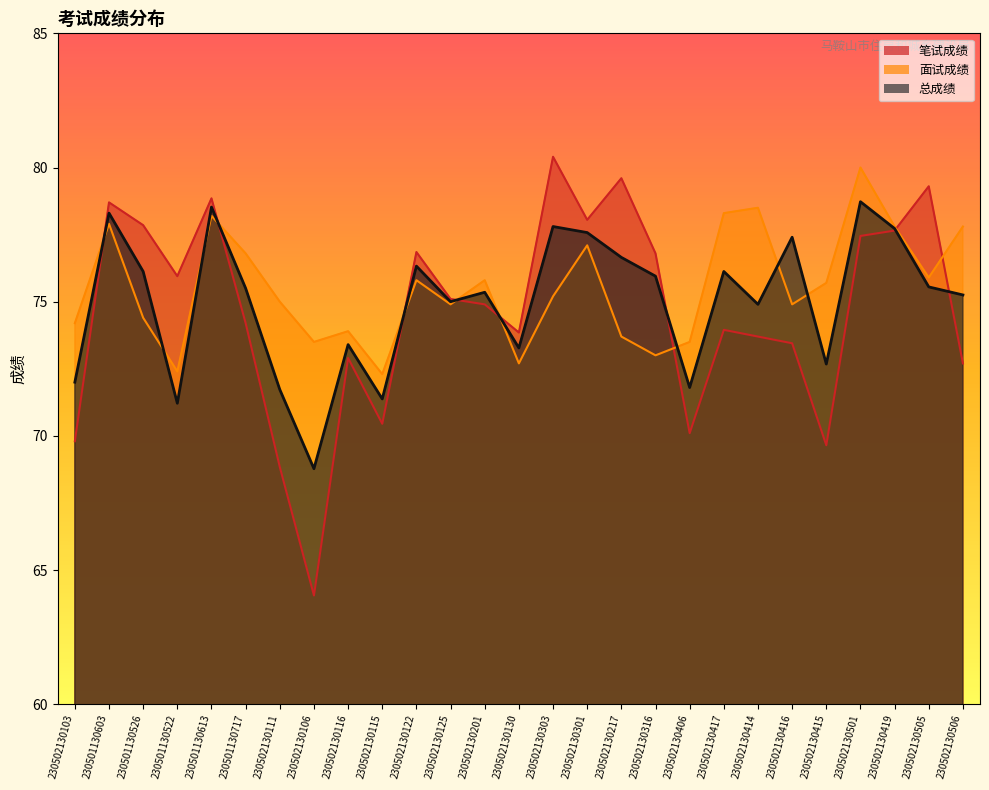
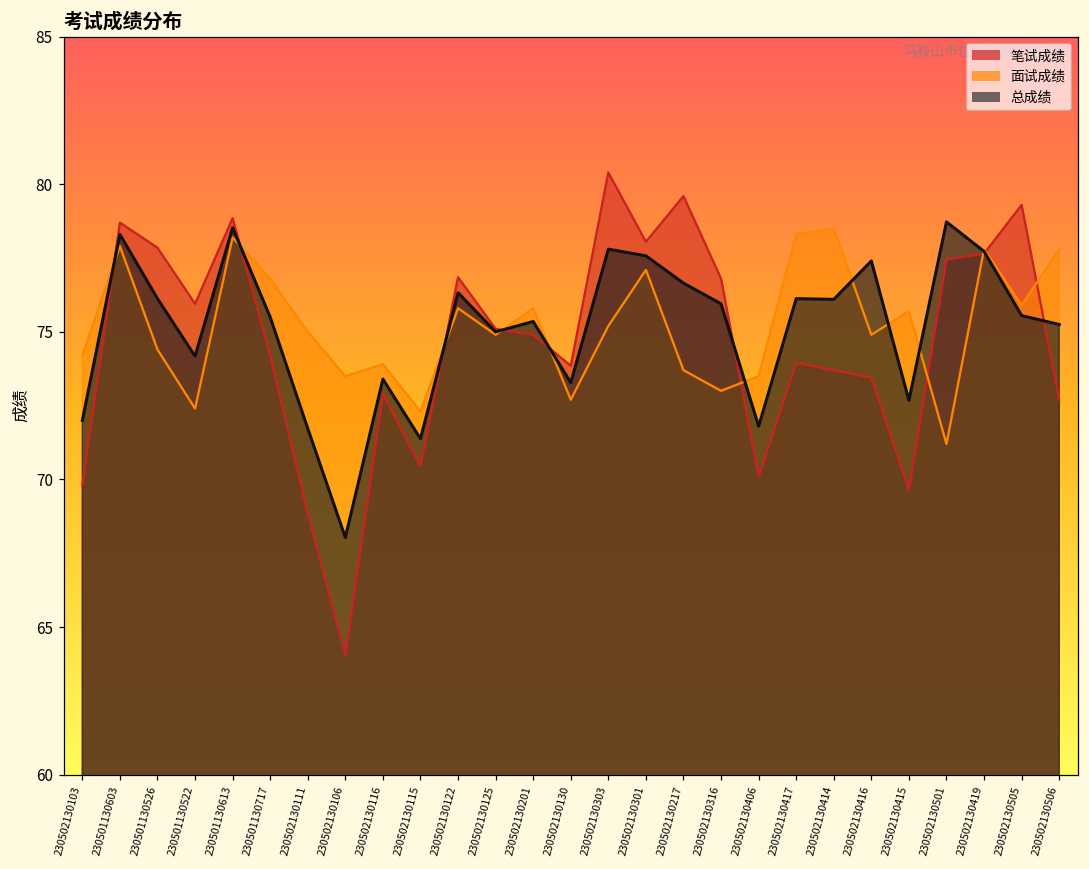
  {
    "笔试成绩": {
      "230502130103": 69.8,
      "230501130603": 78.7,
      "230501130526": 77.9,
      "230501130522": 76.0,
      "230501130613": 78.9,
      "230501130717": 74.2,
      "230502130111": 68.8,
      "230502130106": 64.1,
      "230502130116": 72.9,
      "230502130115": 70.5,
      "230502130122": 76.9,
      "230502130125": 75.1,
      "230502130201": 74.9,
      "230502130130": 73.9,
      "230502130303": 80.4,
      "230502130301": 78.1,
      "230502130217": 79.6,
      "230502130316": 76.8,
      "230502130406": 70.1,
      "230502130417": 74.0,
      "230502130414": 73.7,
      "230502130416": 73.5,
      "230502130415": 69.7,
      "230502130501": 77.5,
      "230502130505": 79.3,
      "230502130506": 72.7
    },
    "面试成绩": {
      "230502130103": 74.2,
      "230501130603": 77.9,
      "230501130526": 74.4,
      "230501130522": 72.4,
      "230501130613": 78.2,
      "230501130717": 76.8,
      "230502130111": 75.0,
      "230502130106": 73.5,
      "230502130116": 73.9,
      "230502130115": 72.3,
      "230502130122": 75.8,
      "230502130125": 74.9,
      "230502130201": 75.8,
      "230502130130": 72.7,
      "230502130303": 75.2,
      "230502130301": 77.1,
      "230502130217": 73.7,
      "230502130316": 73.0,
      "230502130406": 73.5,
      "230502130417": 78.3,
      "230502130414": 78.5,
      "230502130416": 74.9,
      "230502130415": 75.7,
-     "230502130501": 80.0,
+     "230502130501": 71.2,
      "230502130505": 75.9,
      "230502130506": 77.8
    },
    "总成绩": {
      "230502130103": 72.0,
      "230501130603": 78.3,
      "230501130526": 76.1,
-     "230501130522": 71.2,
+     "230501130522": 74.2,
      "230501130613": 78.5,
      "230501130717": 75.5,
      "230502130111": 71.7,
-     "230502130106": 68.8,
+     "230502130106": 68.0,
      "230502130116": 73.4,
      "230502130115": 71.4,
      "230502130122": 76.3,
      "230502130125": 75.0,
      "230502130201": 75.4,
      "230502130130": 73.3,
      "230502130303": 77.8,
      "230502130301": 77.6,
      "230502130217": 76.7,
      "230502130316": 76.0,
      "230502130406": 71.8,
      "230502130417": 76.1,
-     "230502130414": 74.9,
+     "230502130414": 76.1,
      "230502130416": 77.4,
      "230502130415": 72.7,
      "230502130501": 78.7,
      "230502130505": 75.6,
      "230502130506": 75.3
    }
  }
